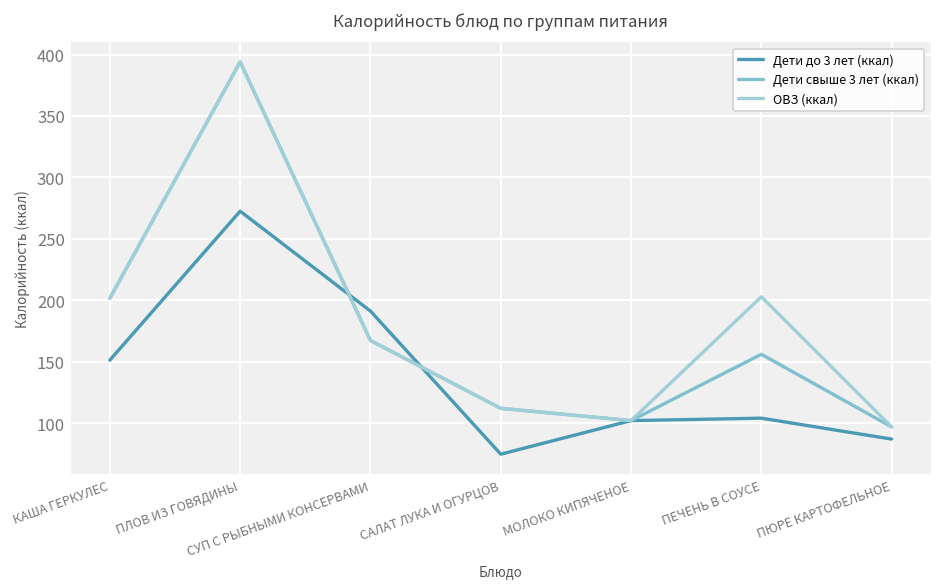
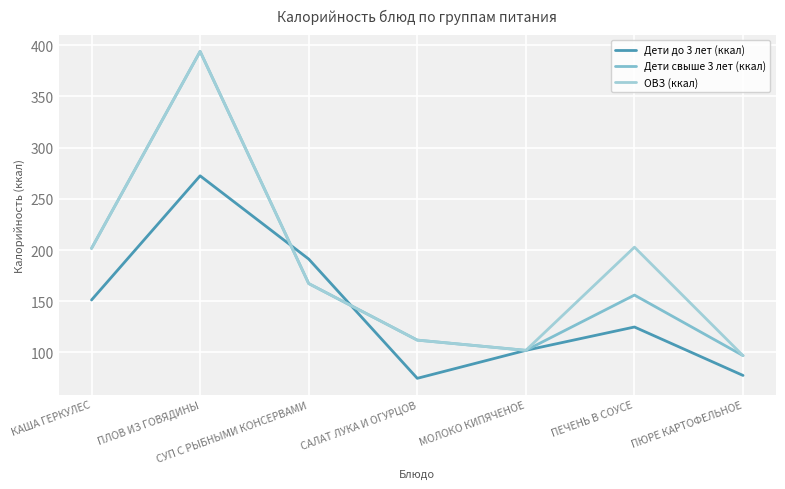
  {
    "Дети до 3 лет (ккал)": {
      "КАША ГЕРКУЛЕС": 151,
      "ПЛОВ ИЗ ГОВЯДИНЫ": 273,
      "СУП С РЫБНЫМИ КОНСЕРВАМИ": 191,
      "САЛАТ ЛУКА И ОГУРЦОВ": 75,
-     "ПЕЧЕНЬ В СОУСЕ": 104,
-     "ПЮРЕ КАРТОФЕЛЬНОЕ": 87
+     "ПЕЧЕНЬ В СОУСЕ": 125,
+     "ПЮРЕ КАРТОФЕЛЬНОЕ": 77
    }
  }
